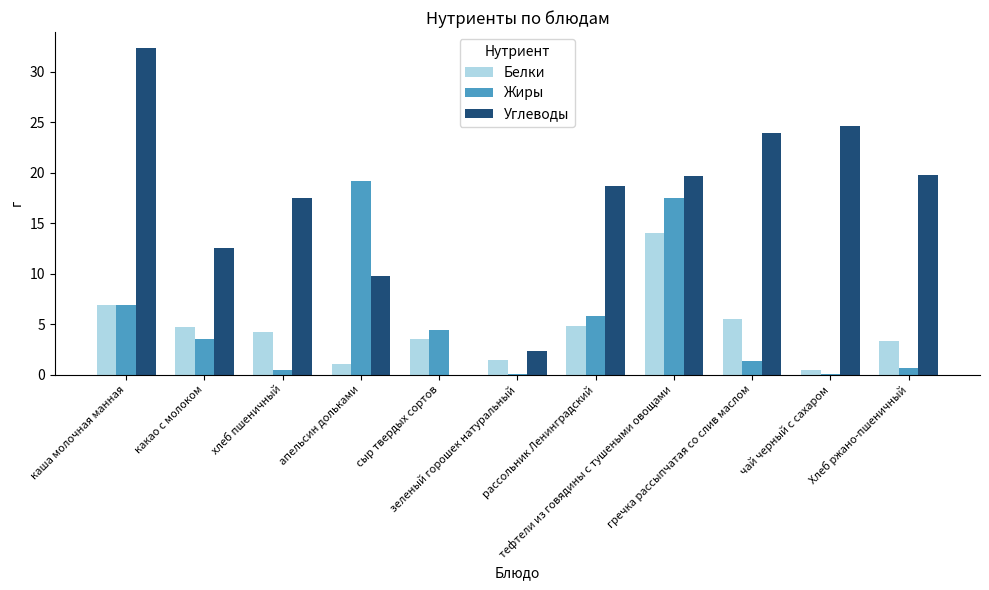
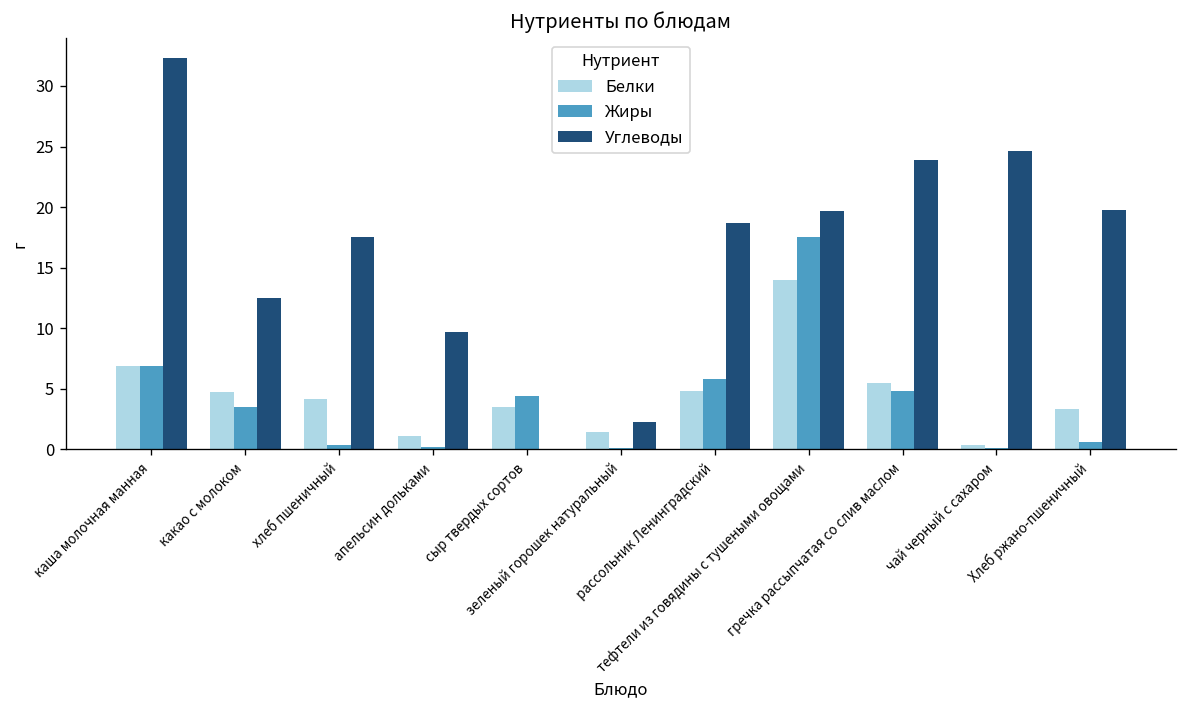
  {
    "Белки": {
      "каша молочная манная": 6.9,
      "какао с молоком": 4.7,
      "хлеб пшеничный": 4.2,
      "апельсин дольками": 1.1,
      "сыр твердых сортов": 3.5,
      "зеленый горошек натуральный": 1.4,
      "рассольник Ленинградский": 4.8,
      "тефтели из говядины с тушеными овощами": 14.0,
      "гречка рассыпчатая со слив маслом": 5.5,
      "чай черный с сахаром": 0.4,
      "Хлеб ржано-пшеничный": 3.3
    },
    "Жиры": {
      "каша молочная манная": 6.9,
      "какао с молоком": 3.5,
      "хлеб пшеничный": 0.4,
-     "апельсин дольками": 19.2,
+     "апельсин дольками": 0.2,
      "сыр твердых сортов": 4.4,
      "рассольник Ленинградский": 5.8,
      "тефтели из говядины с тушеными овощами": 17.5,
-     "гречка рассыпчатая со слив маслом": 1.3,
+     "гречка рассыпчатая со слив маслом": 4.9,
      "Хлеб ржано-пшеничный": 0.6
    },
    "Углеводы": {
      "каша молочная манная": 32.3,
      "какао с молоком": 12.5,
      "хлеб пшеничный": 17.5,
      "апельсин дольками": 9.7,
      "сыр твердых сортов": 0.0,
      "зеленый горошек натуральный": 2.3,
      "рассольник Ленинградский": 18.7,
      "тефтели из говядины с тушеными овощами": 19.7,
      "гречка рассыпчатая со слив маслом": 23.9,
      "чай черный с сахаром": 24.6,
      "Хлеб ржано-пшеничный": 19.8
    }
  }
